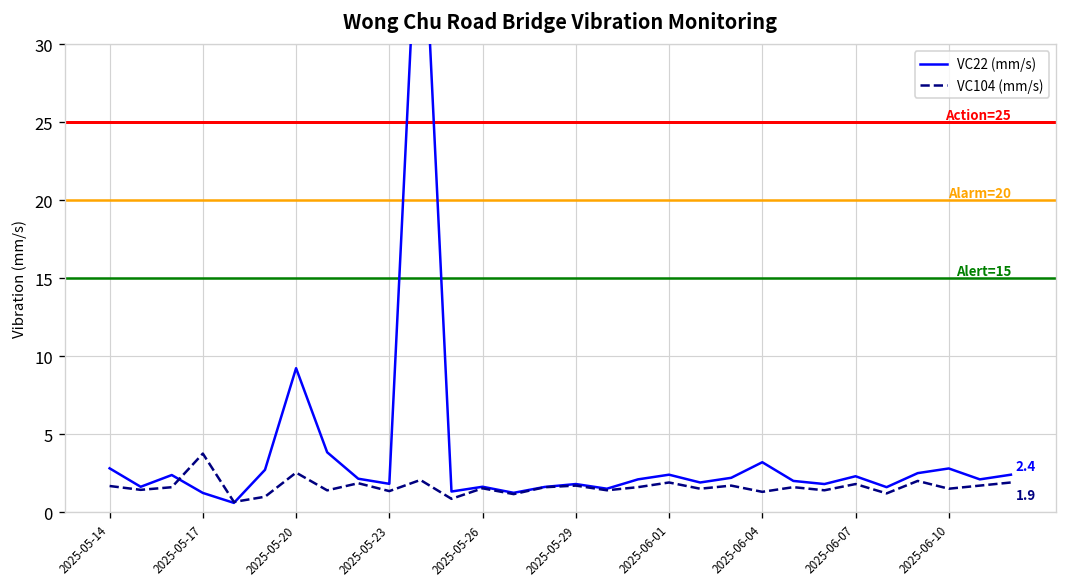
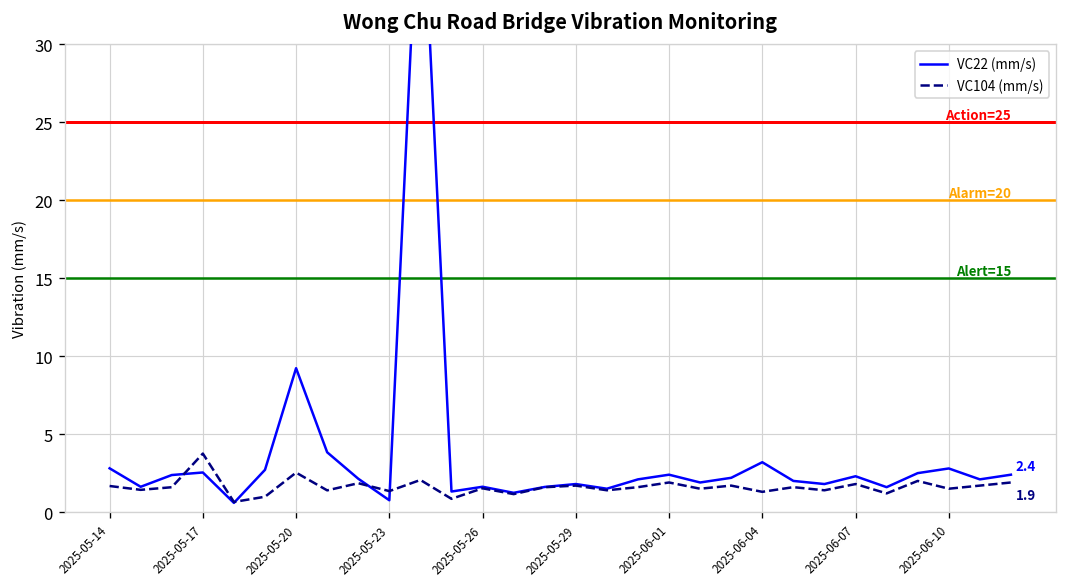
  {
    "VC22 (mm/s)": {
      "2025-05-14": 2.8,
-     "2025-05-17": 1.2,
+     "2025-05-17": 2.5,
      "2025-05-20": 9.2,
-     "2025-05-23": 1.8,
+     "2025-05-23": 0.8,
      "2025-06-01": 2.4,
      "2025-06-04": 3.2,
      "2025-06-07": 2.3,
      "2025-06-10": 2.8
    },
    "VC104 (mm/s)": {
      "2025-05-14": 1.7,
      "2025-05-17": 3.8,
      "2025-05-20": 2.5,
      "2025-05-23": 1.3,
      "2025-06-01": 1.9,
      "2025-06-04": 1.3,
      "2025-06-07": 1.8,
      "2025-06-10": 1.5
    }
  }
